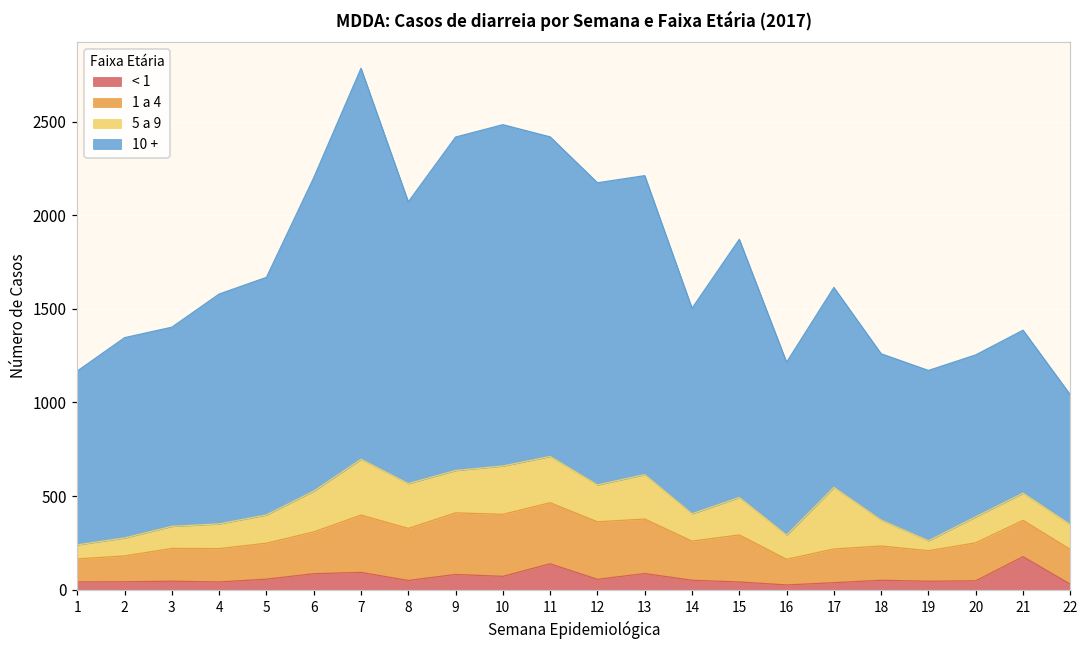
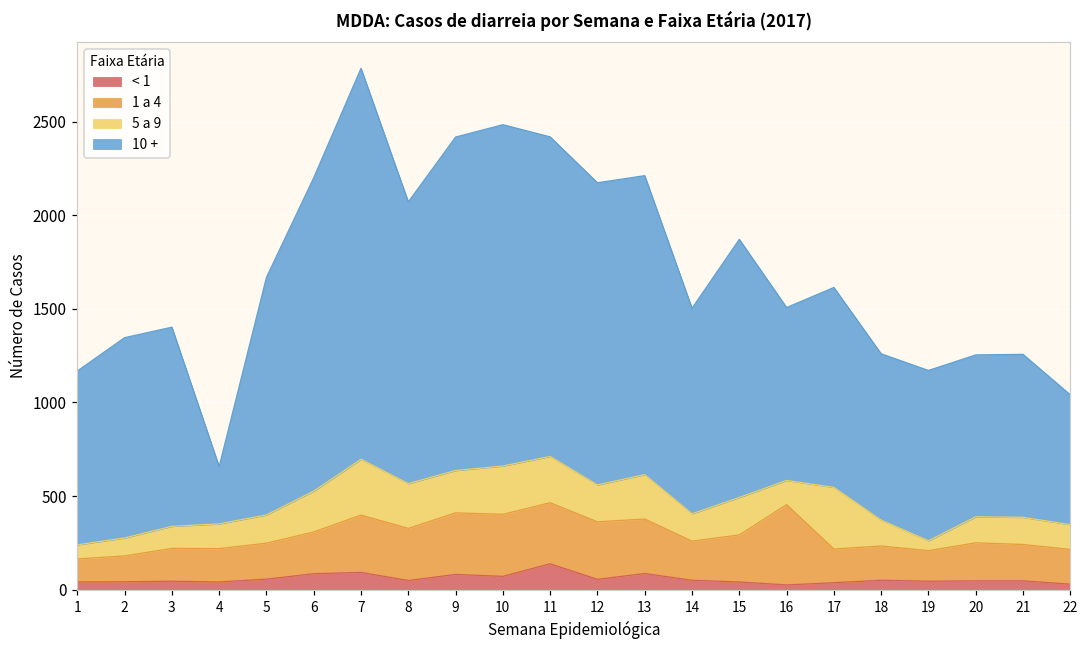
  {
    "< 1": {
      "1": 40,
      "2": 40,
      "3": 50,
      "4": 40,
      "5": 60,
      "6": 90,
      "7": 90,
      "8": 50,
      "9": 80,
      "10": 70,
      "11": 140,
      "12": 60,
      "13": 90,
      "14": 50,
      "15": 40,
      "16": 30,
      "17": 40,
      "18": 50,
      "19": 50,
      "20": 50,
-     "21": 180,
+     "21": 50,
      "22": 30
    },
    "1 a 4": {
      "1": 120,
      "2": 140,
      "3": 180,
      "4": 180,
      "5": 190,
      "6": 220,
      "7": 310,
      "8": 280,
      "9": 330,
      "10": 330,
      "11": 330,
      "12": 310,
      "13": 290,
      "14": 210,
      "15": 250,
-     "16": 140,
+     "16": 430,
      "17": 180,
      "18": 180,
      "19": 160,
      "20": 200,
      "21": 190,
      "22": 190
    },
    "5 a 9": {
      "1": 80,
      "2": 100,
      "3": 120,
      "4": 130,
      "5": 150,
      "6": 220,
      "7": 300,
      "8": 240,
      "9": 230,
      "10": 260,
      "11": 250,
      "12": 200,
      "13": 240,
      "14": 150,
      "15": 200,
      "16": 130,
      "17": 330,
      "18": 140,
      "19": 50,
      "20": 140,
      "21": 150,
      "22": 130
    },
    "10 +": {
      "1": 930,
      "2": 1070,
      "3": 1060,
-     "4": 1230,
+     "4": 310,
      "5": 1270,
      "6": 1670,
      "7": 2090,
      "8": 1500,
      "9": 1780,
      "10": 1820,
      "11": 1710,
      "12": 1610,
      "13": 1600,
      "14": 1100,
      "15": 1380,
      "16": 920,
      "17": 1070,
      "18": 890,
      "19": 910,
      "20": 860,
      "21": 870,
      "22": 690
    }
  }
